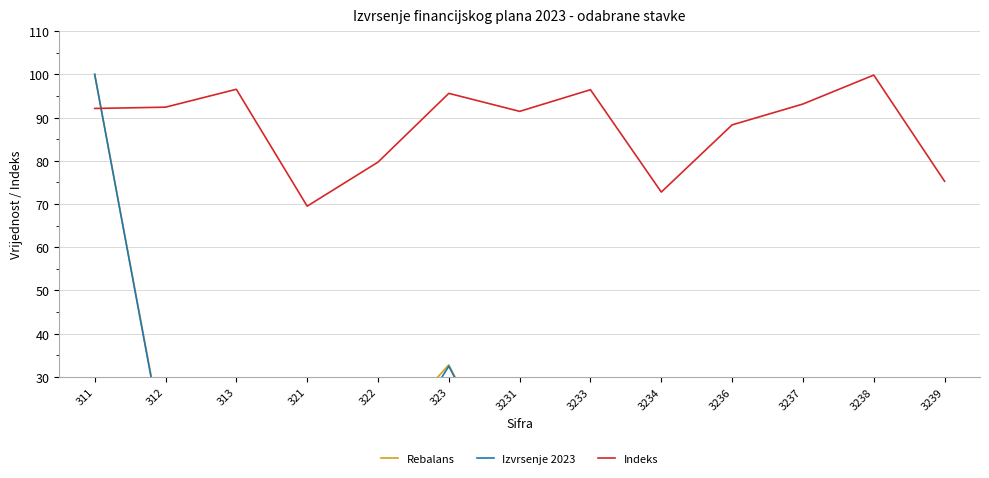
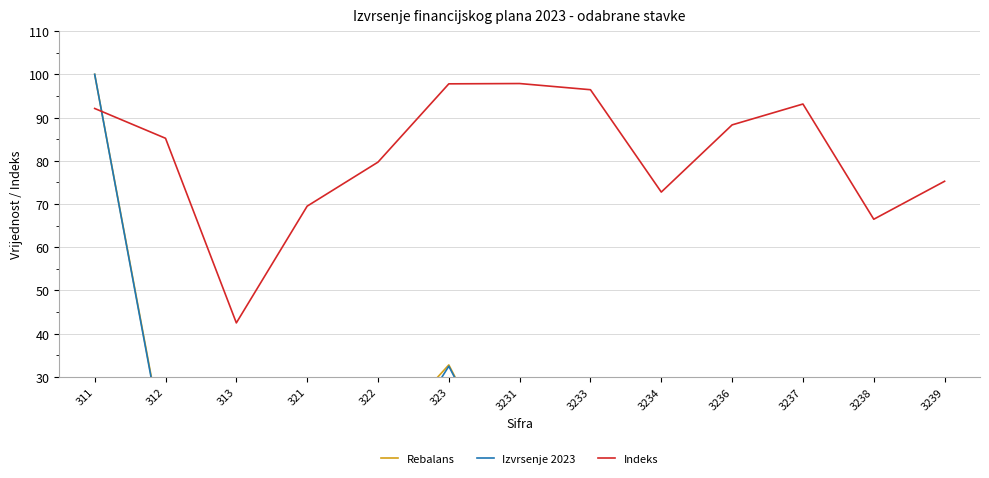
  {
    "Indeks": {
      "311": 92,
-     "312": 92,
-     "313": 97,
+     "312": 85,
+     "313": 42,
      "321": 69,
      "322": 80,
-     "323": 96,
-     "3231": 91,
+     "323": 98,
+     "3231": 98,
      "3233": 96,
      "3234": 73,
      "3236": 88,
      "3237": 93,
-     "3238": 100,
+     "3238": 66,
      "3239": 75
    }
  }
